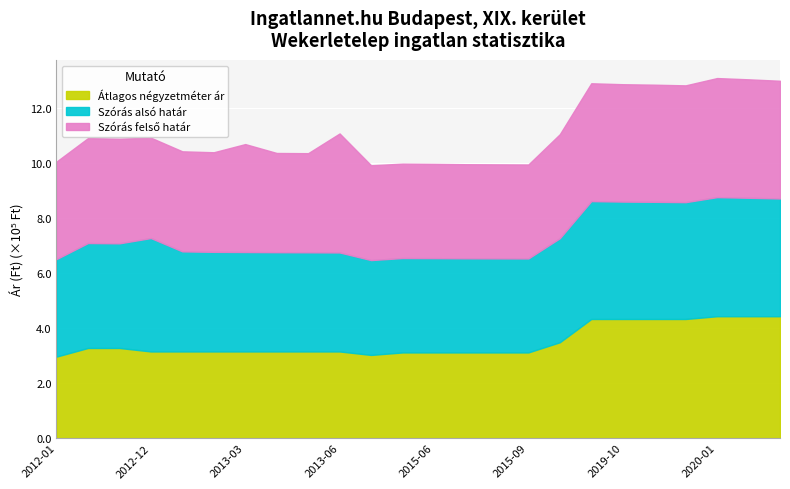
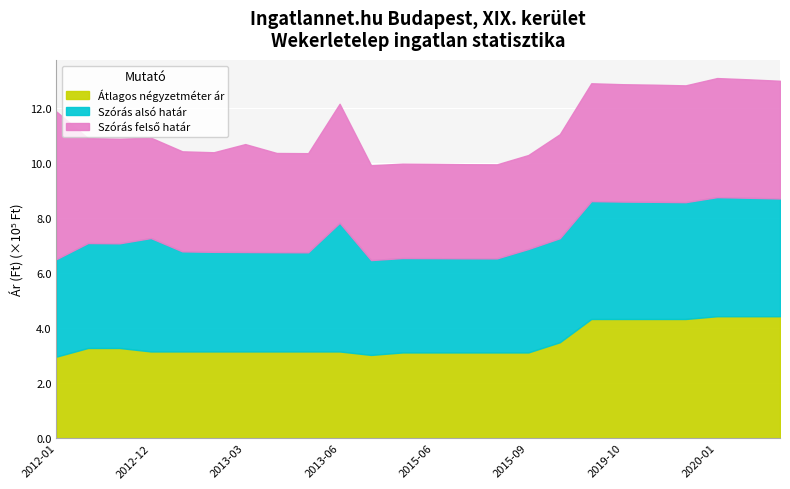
  {
    "Átlagos négyzetméter ár": {
      "2012-01": 3.0,
      "2012-12": 3.2,
      "2013-03": 3.2,
      "2013-06": 3.2,
      "2015-06": 3.1,
      "2015-09": 3.1,
      "2019-10": 4.3,
      "2020-01": 4.4
    },
    "Szórás alsó határ": {
      "2012-01": 3.5,
      "2012-12": 4.1,
      "2013-03": 3.6,
-     "2013-06": 3.6,
+     "2013-06": 4.7,
      "2015-06": 3.4,
-     "2015-09": 3.4,
+     "2015-09": 3.8,
      "2019-10": 4.3,
      "2020-01": 4.3
    },
    "Szórás felső határ": {
-     "2012-01": 3.5,
+     "2012-01": 5.4,
      "2012-12": 3.7,
      "2013-03": 3.9,
      "2013-06": 4.3,
      "2015-06": 3.4,
      "2015-09": 3.4,
      "2019-10": 4.3,
      "2020-01": 4.3
    }
  }
